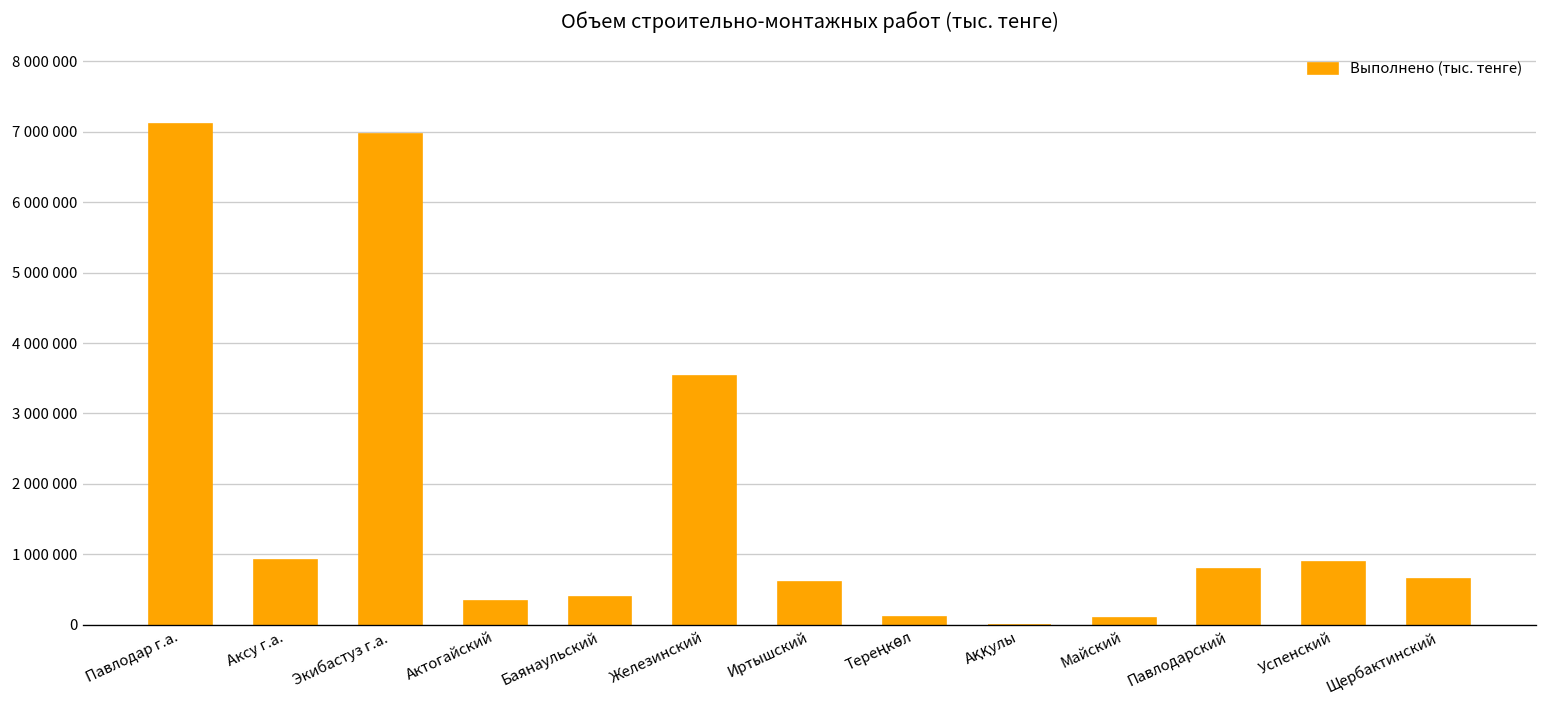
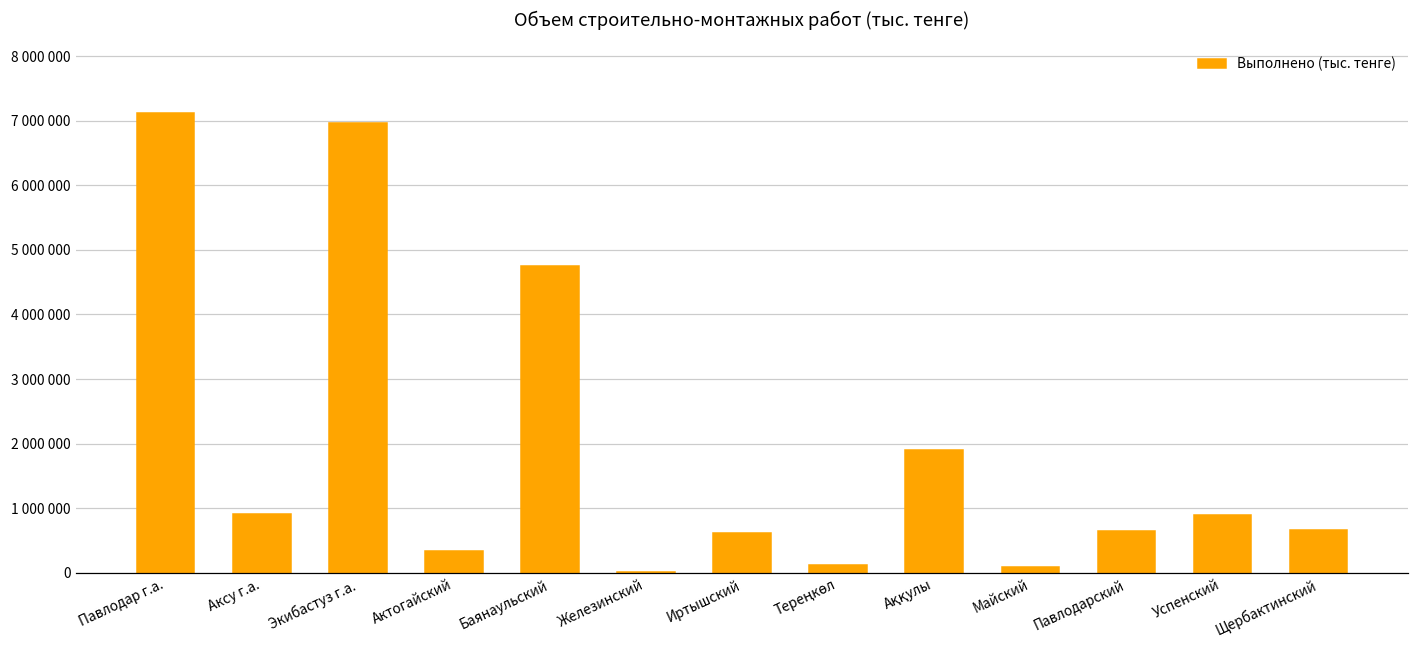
  {
    "Павлодар г.а.": 7100000,
    "Аксу г.а.": 900000,
    "Экибастуз г.а.": 7000000,
    "Актогайский": 300000,
-   "Баянаульский": 400000,
-   "Железинский": 3500000,
+   "Баянаульский": 4700000,
+   "Железинский": 0,
    "Иртышский": 600000,
    "Тереңкөл": 100000,
-   "Аққулы": 0,
+   "Аққулы": 1900000,
    "Майский": 100000,
-   "Павлодарский": 800000,
+   "Павлодарский": 600000,
    "Успенский": 900000,
    "Щербактинский": 700000
  }
